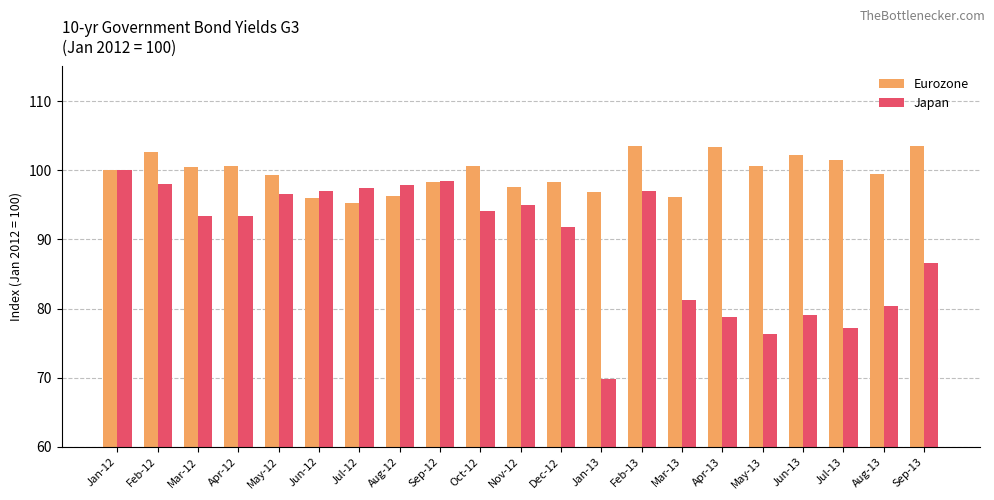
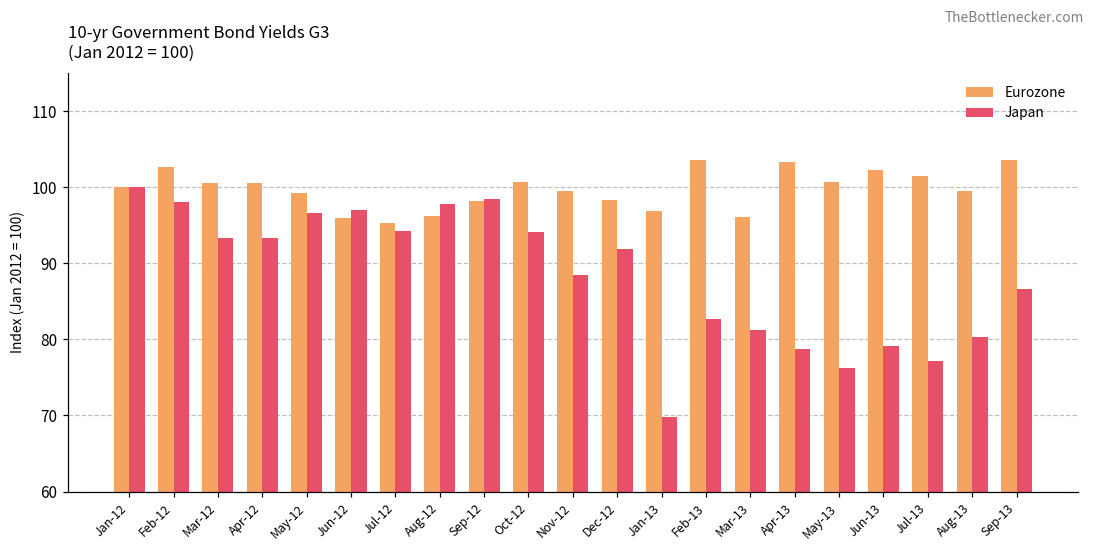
  {
    "Eurozone": {
      "Jan-12": 100,
      "Feb-12": 103,
      "Mar-12": 101,
      "Apr-12": 101,
      "May-12": 99,
      "Jun-12": 96,
      "Jul-12": 95,
      "Aug-12": 96,
      "Sep-12": 98,
      "Oct-12": 101,
-     "Nov-12": 98,
+     "Nov-12": 100,
      "Dec-12": 98,
      "Jan-13": 97,
      "Feb-13": 104,
      "Mar-13": 96,
      "Apr-13": 103,
      "May-13": 101,
      "Jun-13": 102,
      "Jul-13": 101,
      "Aug-13": 99,
      "Sep-13": 104
    },
    "Japan": {
      "Jan-12": 100,
      "Feb-12": 98,
      "Mar-12": 93,
      "Apr-12": 93,
      "May-12": 97,
      "Jun-12": 97,
-     "Jul-12": 97,
+     "Jul-12": 94,
      "Aug-12": 98,
      "Sep-12": 98,
      "Oct-12": 94,
-     "Nov-12": 95,
+     "Nov-12": 89,
      "Dec-12": 92,
      "Jan-13": 70,
-     "Feb-13": 97,
+     "Feb-13": 83,
      "Mar-13": 81,
      "Apr-13": 79,
      "May-13": 76,
      "Jun-13": 79,
      "Jul-13": 77,
      "Aug-13": 80,
      "Sep-13": 87
    }
  }
